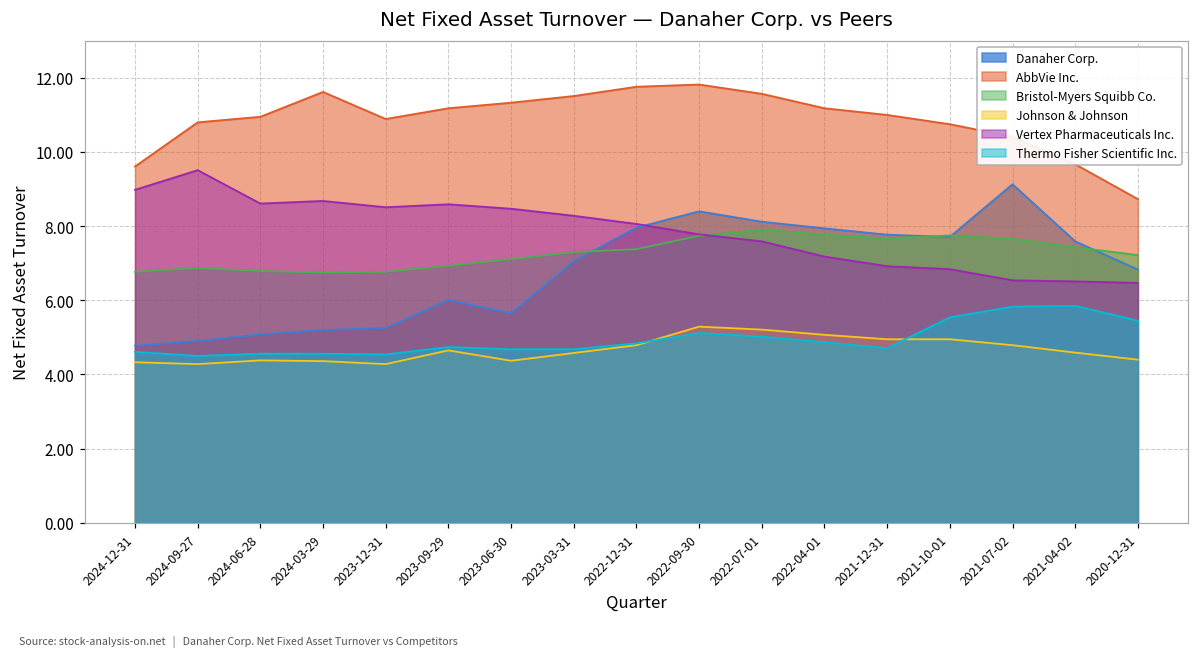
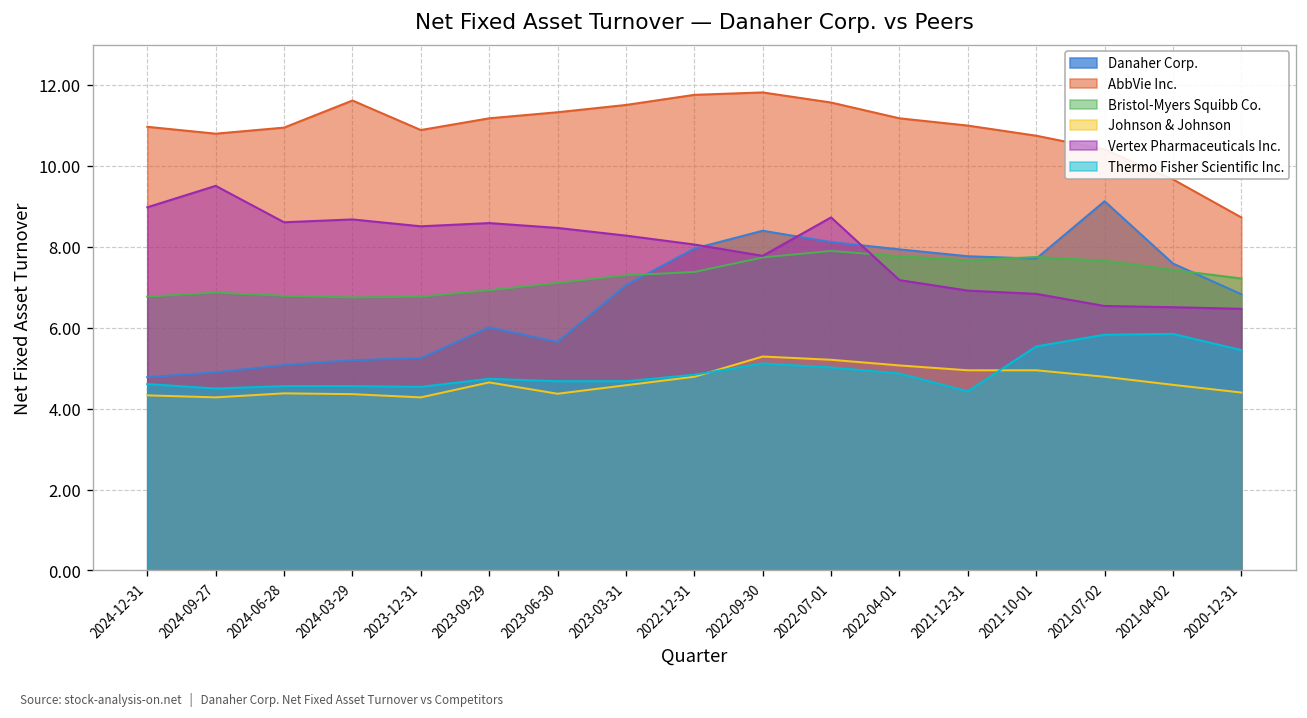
  {
    "Danaher Corp.": {
      "2024-12-31": 4.8,
      "2024-09-27": 4.9,
      "2024-06-28": 5.1,
      "2024-03-29": 5.2,
      "2023-12-31": 5.3,
      "2023-09-29": 6.0,
      "2023-06-30": 5.7,
      "2023-03-31": 7.1,
      "2022-12-31": 8.0,
      "2022-09-30": 8.4,
      "2022-07-01": 8.1,
      "2022-04-01": 7.9,
      "2021-12-31": 7.8,
      "2021-07-02": 9.1,
      "2021-04-02": 7.6,
      "2020-12-31": 6.8
    },
    "AbbVie Inc.": {
-     "2024-12-31": 9.6,
+     "2024-12-31": 11.0,
      "2024-09-27": 10.8,
      "2024-06-28": 11.0,
      "2024-03-29": 11.6,
      "2023-12-31": 10.9,
      "2023-09-29": 11.2,
      "2023-06-30": 11.3,
      "2023-03-31": 11.5,
      "2022-12-31": 11.8,
      "2022-09-30": 11.8,
      "2022-07-01": 11.6,
      "2022-04-01": 11.2,
      "2021-12-31": 11.0,
      "2021-10-01": 10.8,
      "2021-04-02": 9.7,
      "2020-12-31": 8.7
    },
    "Bristol-Myers Squibb Co.": {
      "2024-12-31": 6.8,
      "2024-09-27": 6.9,
      "2024-06-28": 6.8,
      "2024-03-29": 6.8,
      "2023-12-31": 6.8,
      "2023-09-29": 6.9,
      "2023-06-30": 7.1,
      "2023-03-31": 7.3,
      "2022-12-31": 7.4,
      "2022-07-01": 7.9,
      "2022-04-01": 7.8,
      "2021-12-31": 7.7,
      "2021-07-02": 7.7,
      "2021-04-02": 7.4,
      "2020-12-31": 7.2
    },
    "Johnson & Johnson": {
      "2024-12-31": 4.3,
      "2024-09-27": 4.3,
      "2024-06-28": 4.4,
      "2024-03-29": 4.4,
      "2023-12-31": 4.3,
      "2023-09-29": 4.7,
      "2023-06-30": 4.4,
      "2023-03-31": 4.6,
      "2022-09-30": 5.3,
      "2022-07-01": 5.2,
      "2022-04-01": 5.1,
      "2021-12-31": 5.0,
      "2021-10-01": 5.0,
      "2021-07-02": 4.8,
      "2021-04-02": 4.6,
      "2020-12-31": 4.4
    },
    "Vertex Pharmaceuticals Inc.": {
      "2024-12-31": 9.0,
      "2024-09-27": 9.5,
      "2024-06-28": 8.6,
      "2024-03-29": 8.7,
      "2023-12-31": 8.5,
      "2023-09-29": 8.6,
      "2023-06-30": 8.5,
      "2023-03-31": 8.3,
      "2022-12-31": 8.1,
-     "2022-07-01": 7.6,
+     "2022-07-01": 8.7,
      "2022-04-01": 7.2,
      "2021-12-31": 6.9,
      "2021-10-01": 6.8,
      "2021-07-02": 6.5,
      "2021-04-02": 6.5,
      "2020-12-31": 6.5
    },
    "Thermo Fisher Scientific Inc.": {
      "2024-12-31": 4.6,
      "2024-09-27": 4.5,
      "2024-06-28": 4.6,
      "2024-03-29": 4.6,
      "2023-12-31": 4.5,
      "2023-09-29": 4.7,
      "2023-06-30": 4.7,
      "2023-03-31": 4.7,
      "2022-09-30": 5.1,
      "2022-07-01": 5.0,
      "2022-04-01": 4.9,
-     "2021-12-31": 4.7,
+     "2021-12-31": 4.4,
      "2021-10-01": 5.5,
      "2021-07-02": 5.8,
      "2021-04-02": 5.9,
      "2020-12-31": 5.5
    }
  }
